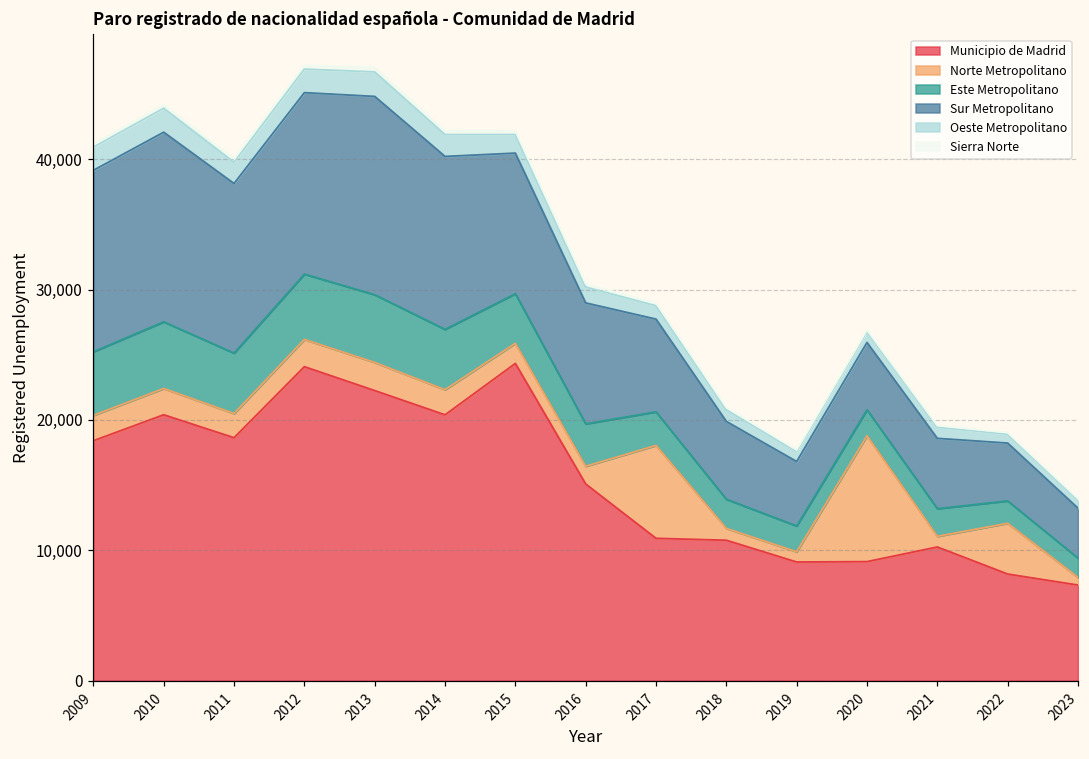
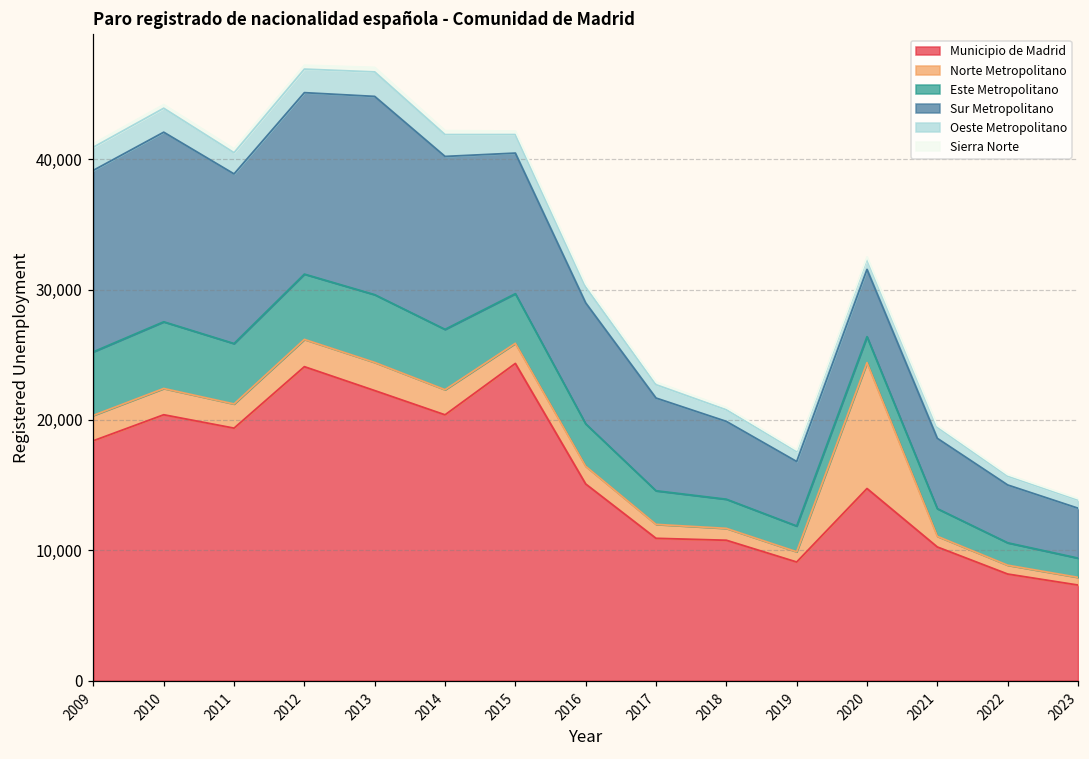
  {
    "Municipio de Madrid": {
      "2009": "18,400",
      "2010": "20,400",
-     "2011": "18,600",
+     "2011": "19,400",
      "2012": "24,100",
      "2013": "22,200",
      "2014": "20,400",
      "2015": "24,300",
      "2016": "15,100",
      "2017": "10,900",
      "2018": "10,800",
      "2019": "9,100",
-     "2020": "9,100",
+     "2020": "14,700",
      "2021": "10,300",
      "2022": "8,200",
      "2023": "7,300"
    },
    "Norte Metropolitano": {
      "2009": "1,900",
      "2010": "2,000",
      "2011": "1,900",
      "2012": "2,100",
      "2013": "2,200",
      "2014": "1,900",
      "2015": "1,500",
      "2016": "1,400",
-     "2017": "7,100",
+     "2017": "1,100",
      "2018": "900",
      "2019": "800",
      "2020": "9,700",
      "2021": "800",
-     "2022": "3,900",
+     "2022": "700",
      "2023": "600"
    },
    "Oeste Metropolitano": {
      "2009": "1,800",
      "2010": "1,800",
      "2011": "1,600",
      "2012": "1,800",
      "2013": "1,900",
      "2014": "1,700",
      "2015": "1,400",
      "2016": "1,200"
    },
    "Sierra Norte": {
      "2009": "300",
      "2010": "300",
      "2011": "300",
      "2012": "300",
      "2013": "300",
      "2014": "300",
      "2015": "300",
      "2016": "200"
    }
  }
